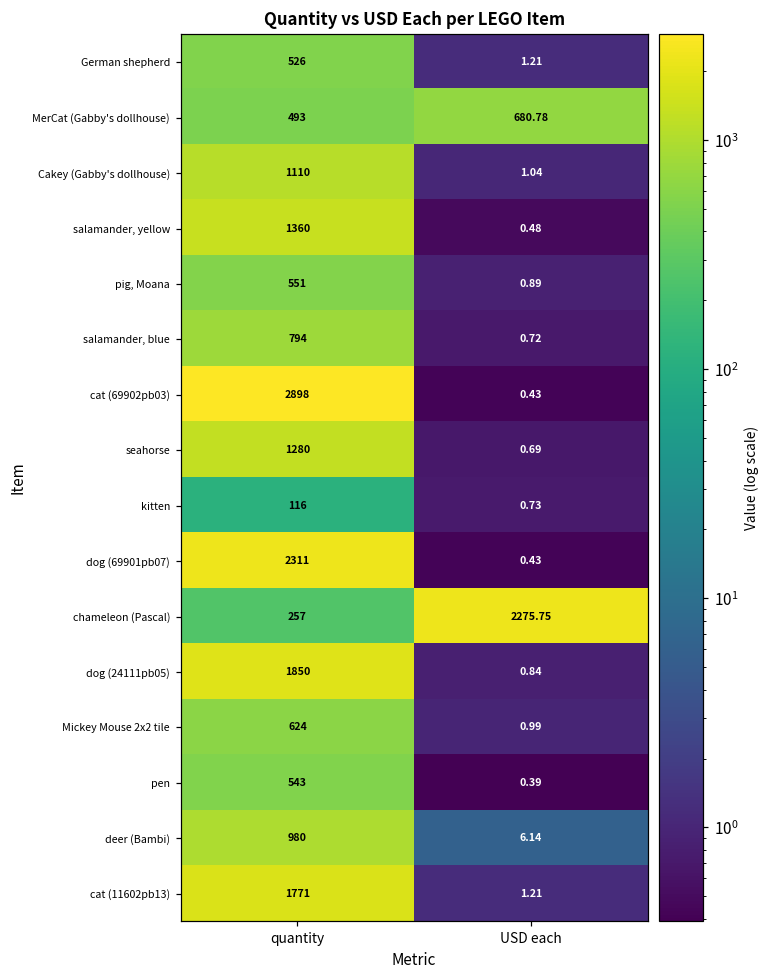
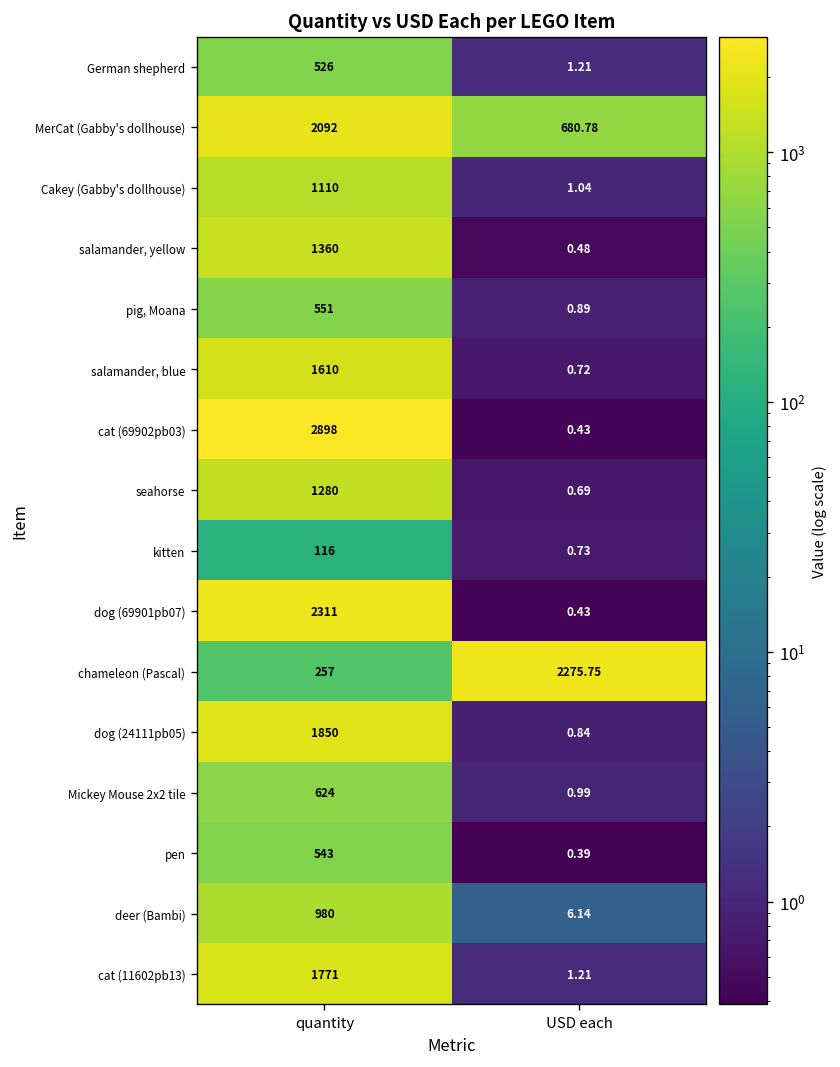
  {
    "German shepherd": {
      "quantity": 526,
      "USD each": 1.21
    },
    "MerCat (Gabby's dollhouse)": {
-     "quantity": 493,
+     "quantity": 2092,
      "USD each": 680.78
    },
    "Cakey (Gabby's dollhouse)": {
      "quantity": 1110,
      "USD each": 1.04
    },
    "salamander, yellow": {
      "quantity": 1360,
      "USD each": 0.48
    },
    "pig, Moana": {
      "quantity": 551,
      "USD each": 0.89
    },
    "salamander, blue": {
-     "quantity": 794,
+     "quantity": 1610,
      "USD each": 0.72
    },
    "cat (69902pb03)": {
      "quantity": 2898,
      "USD each": 0.43
    },
    "seahorse": {
      "quantity": 1280,
      "USD each": 0.69
    },
    "kitten": {
      "quantity": 116,
      "USD each": 0.73
    },
    "dog (69901pb07)": {
      "quantity": 2311,
      "USD each": 0.43
    },
    "chameleon (Pascal)": {
      "quantity": 257,
      "USD each": 2275.75
    },
    "dog (24111pb05)": {
      "quantity": 1850,
      "USD each": 0.84
    },
    "Mickey Mouse 2x2 tile": {
      "quantity": 624,
      "USD each": 0.99
    },
    "pen": {
      "quantity": 543,
      "USD each": 0.39
    },
    "deer (Bambi)": {
      "quantity": 980,
      "USD each": 6.14
    },
    "cat (11602pb13)": {
      "quantity": 1771,
      "USD each": 1.21
    }
  }
